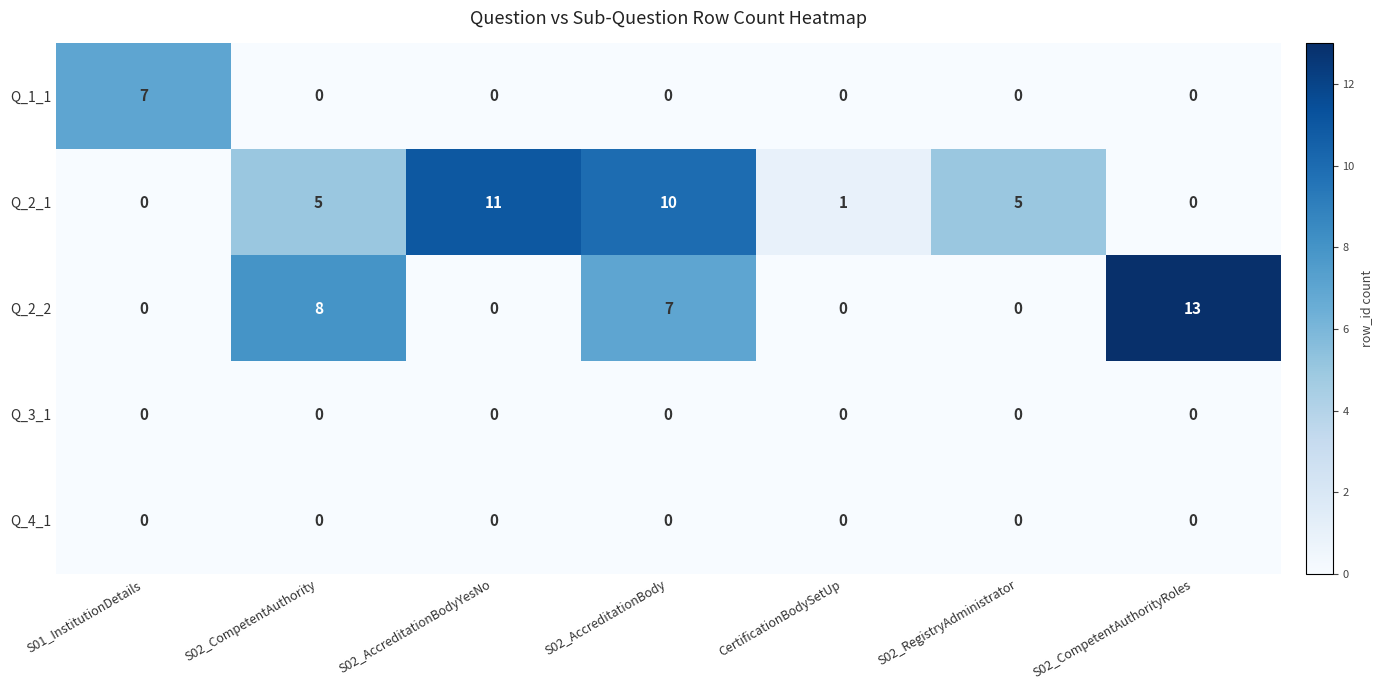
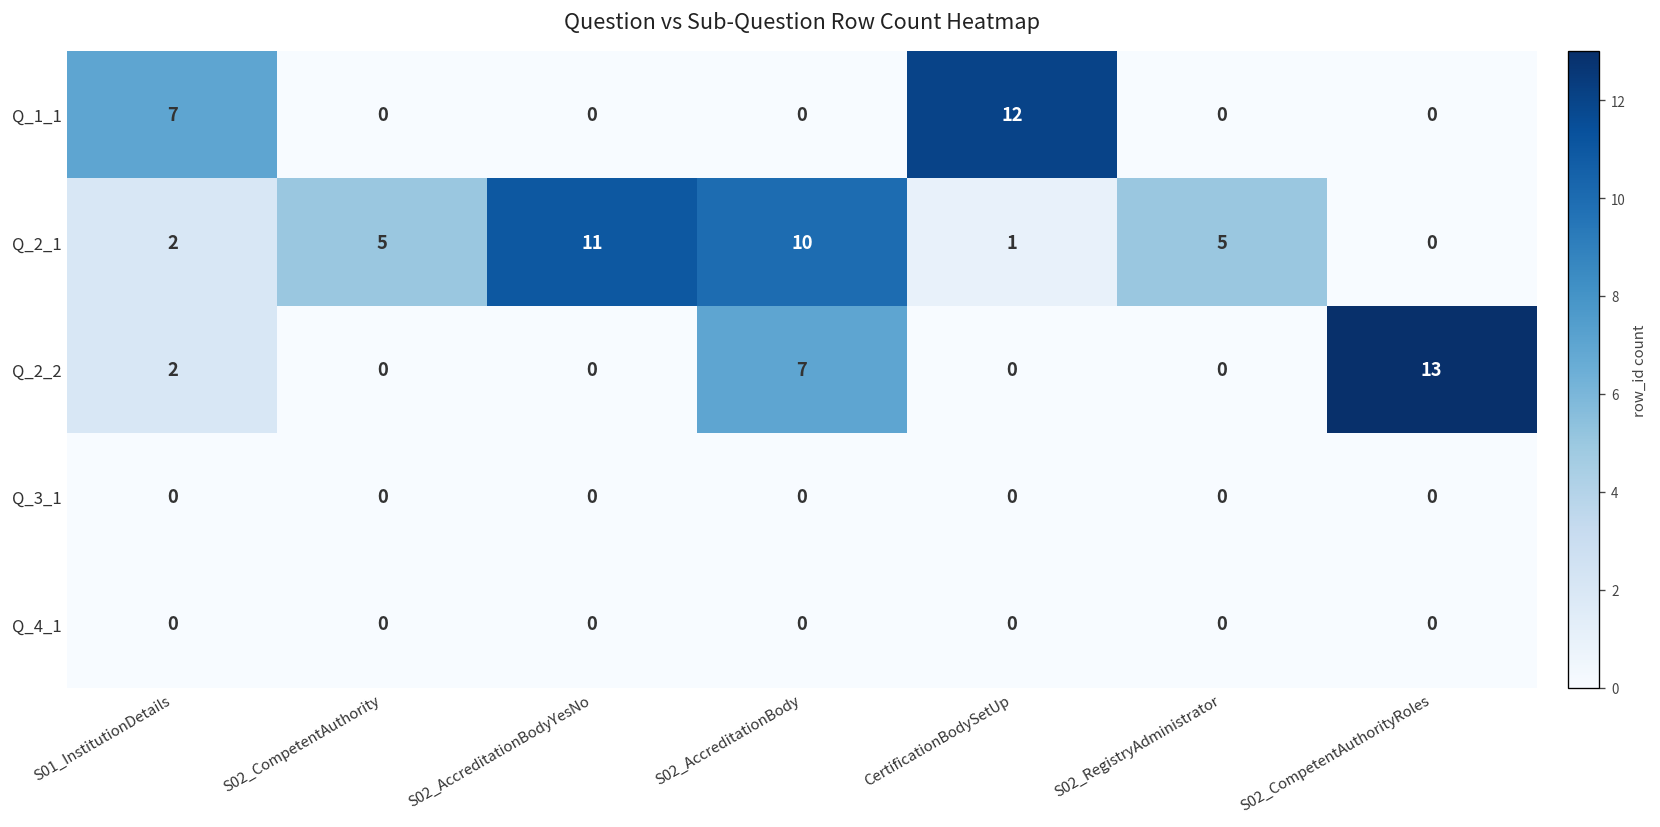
  {
    "Q_1_1": {
      "S01_InstitutionDetails": 7,
      "S02_CompetentAuthority": 0,
      "S02_AccreditationBodyYesNo": 0,
      "S02_AccreditationBody": 0,
-     "CertificationBodySetUp": 0,
+     "CertificationBodySetUp": 12,
      "S02_RegistryAdministrator": 0,
      "S02_CompetentAuthorityRoles": 0
    },
    "Q_2_1": {
-     "S01_InstitutionDetails": 0,
+     "S01_InstitutionDetails": 2,
      "S02_CompetentAuthority": 5,
      "S02_AccreditationBodyYesNo": 11,
      "S02_AccreditationBody": 10,
      "CertificationBodySetUp": 1,
      "S02_RegistryAdministrator": 5,
      "S02_CompetentAuthorityRoles": 0
    },
    "Q_2_2": {
-     "S01_InstitutionDetails": 0,
-     "S02_CompetentAuthority": 8,
+     "S01_InstitutionDetails": 2,
+     "S02_CompetentAuthority": 0,
      "S02_AccreditationBodyYesNo": 0,
      "S02_AccreditationBody": 7,
      "CertificationBodySetUp": 0,
      "S02_RegistryAdministrator": 0,
      "S02_CompetentAuthorityRoles": 13
    },
    "Q_3_1": {
      "S01_InstitutionDetails": 0,
      "S02_CompetentAuthority": 0,
      "S02_AccreditationBodyYesNo": 0,
      "S02_AccreditationBody": 0,
      "CertificationBodySetUp": 0,
      "S02_RegistryAdministrator": 0,
      "S02_CompetentAuthorityRoles": 0
    },
    "Q_4_1": {
      "S01_InstitutionDetails": 0,
      "S02_CompetentAuthority": 0,
      "S02_AccreditationBodyYesNo": 0,
      "S02_AccreditationBody": 0,
      "CertificationBodySetUp": 0,
      "S02_RegistryAdministrator": 0,
      "S02_CompetentAuthorityRoles": 0
    }
  }
